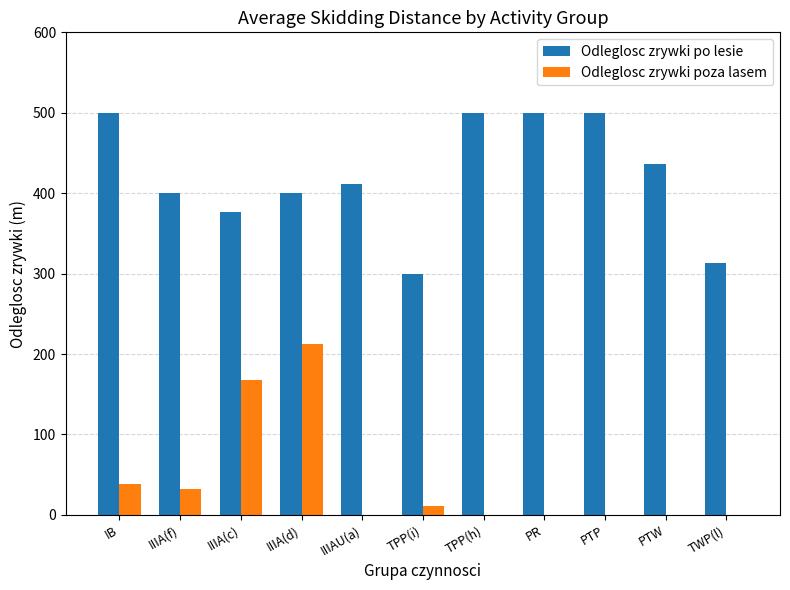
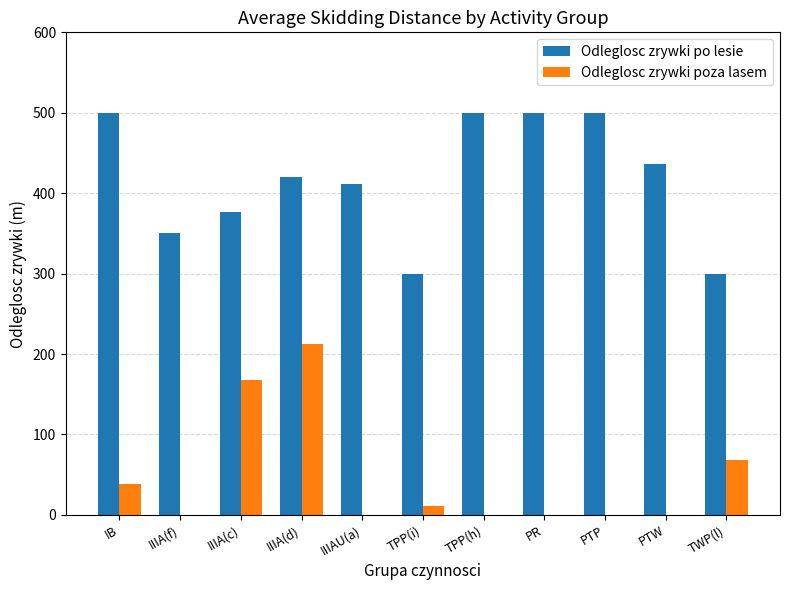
  {
    "Odleglosc zrywki po lesie": {
      "IB": 500,
-     "IIIA(f)": 400,
+     "IIIA(f)": 350,
      "IIIA(c)": 380,
-     "IIIA(d)": 400,
+     "IIIA(d)": 420,
      "IIIAU(a)": 410,
      "TPP(i)": 300,
      "TPP(h)": 500,
      "PR": 500,
      "PTP": 500,
      "PTW": 440,
-     "TWP(l)": 310
+     "TWP(l)": 300
    },
    "Odleglosc zrywki poza lasem": {
      "IB": 40,
-     "IIIA(f)": 30,
+     "IIIA(f)": 0,
      "IIIA(c)": 170,
      "IIIA(d)": 210,
      "IIIAU(a)": 0,
      "TPP(i)": 10,
      "TPP(h)": 0,
      "PR": 0,
      "PTP": 0,
      "PTW": 0,
-     "TWP(l)": 0
+     "TWP(l)": 70
    }
  }
